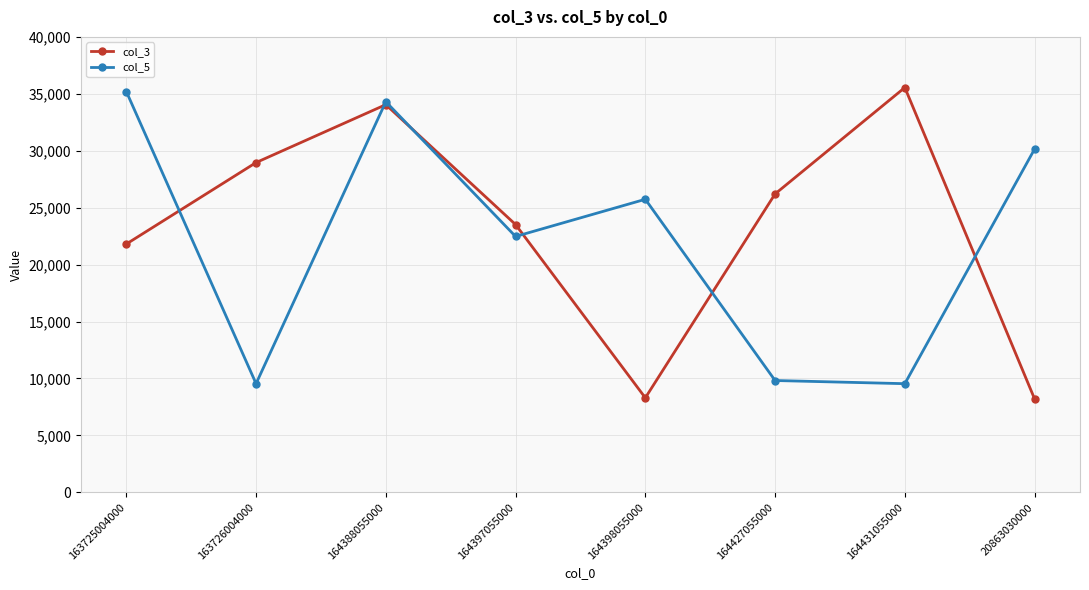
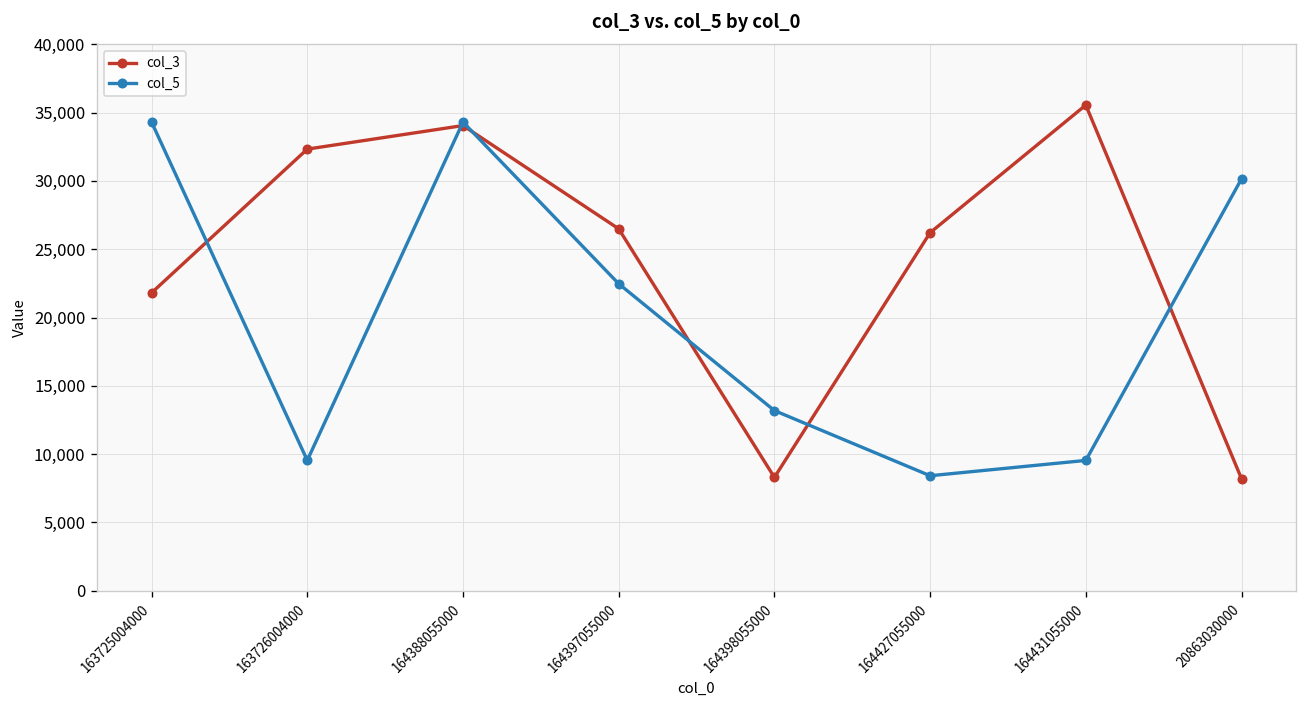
  {
    "col_3": {
      "163725004000": "21,800",
-     "163726004000": "29,000",
+     "163726004000": "32,300",
      "164388055000": "34,100",
-     "164397055000": "23,500",
+     "164397055000": "26,500",
      "164398055000": "8,300",
      "164427055000": "26,200",
      "164431055000": "35,600",
      "20863030000": "8,200"
    },
    "col_5": {
-     "163725004000": "35,200",
+     "163725004000": "34,300",
      "163726004000": "9,500",
      "164388055000": "34,300",
      "164397055000": "22,500",
-     "164398055000": "25,700",
-     "164427055000": "9,800",
+     "164398055000": "13,200",
+     "164427055000": "8,400",
      "164431055000": "9,500",
      "20863030000": "30,100"
    }
  }
